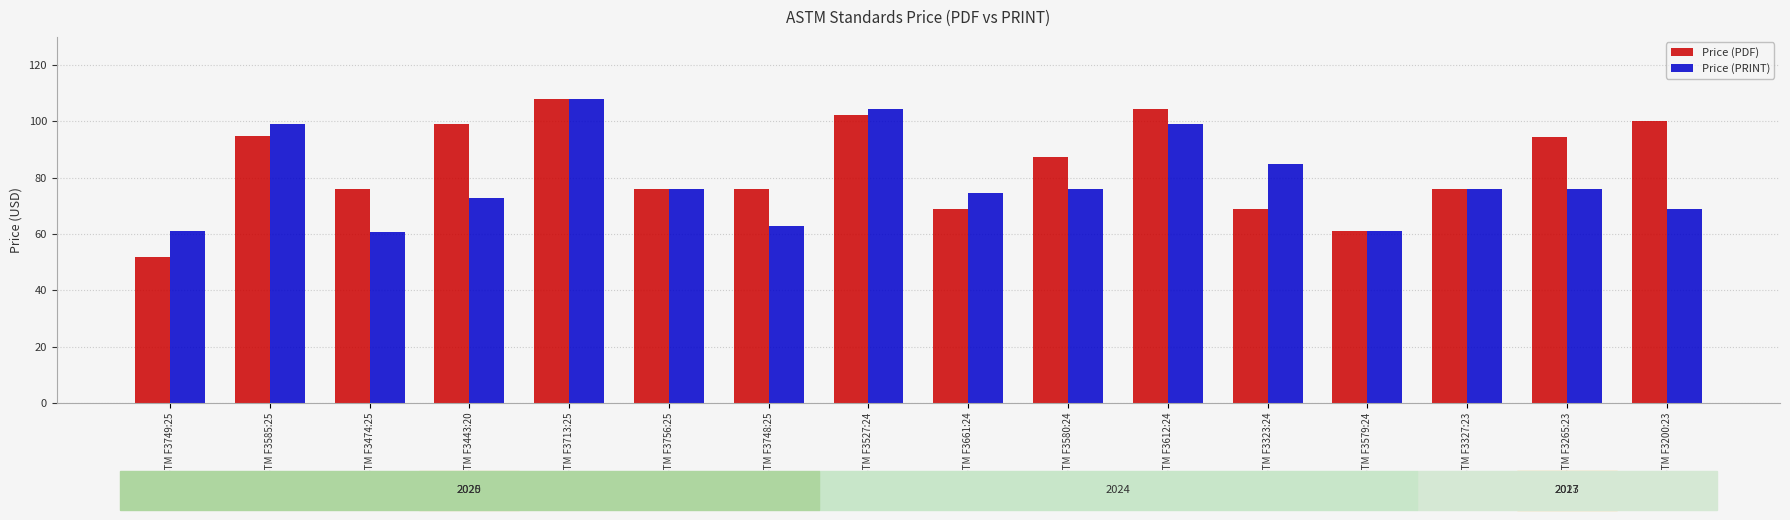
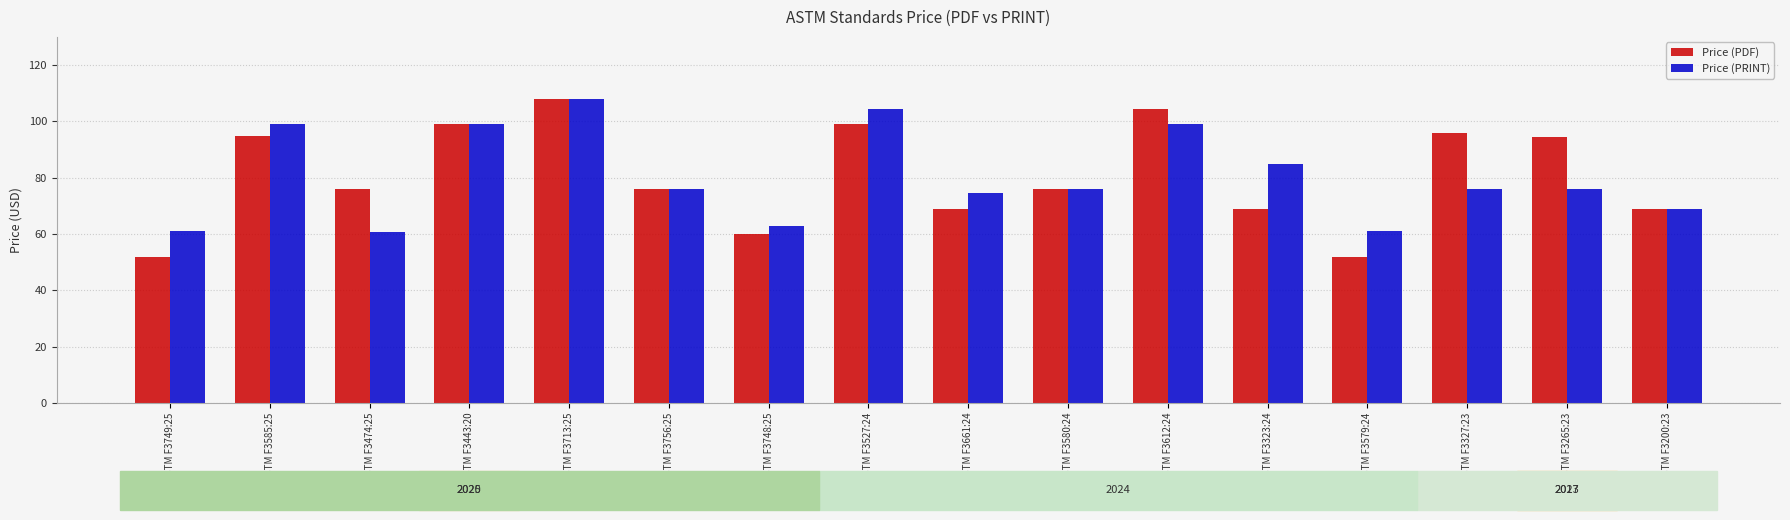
  {
    "Price (PDF)": {
      "ASTM F3749:25": 52,
      "ASTM F3585:25": 95,
      "ASTM F3474:25": 76,
      "ASTM F3443:20": 99,
      "ASTM F3713:25": 108,
      "ASTM F3756:25": 76,
-     "ASTM F3748:25": 76,
-     "ASTM F3527:24": 102,
+     "ASTM F3748:25": 60,
+     "ASTM F3527:24": 99,
      "ASTM F3661:24": 69,
-     "ASTM F3580:24": 88,
+     "ASTM F3580:24": 76,
      "ASTM F3612:24": 104,
      "ASTM F3323:24": 69,
-     "ASTM F3579:24": 61,
-     "ASTM F3327:23": 76,
+     "ASTM F3579:24": 52,
+     "ASTM F3327:23": 96,
      "ASTM F3265:23": 95,
-     "ASTM F3200:23": 100
+     "ASTM F3200:23": 69
    },
    "Price (PRINT)": {
      "ASTM F3749:25": 61,
      "ASTM F3585:25": 99,
      "ASTM F3474:25": 61,
-     "ASTM F3443:20": 73,
+     "ASTM F3443:20": 99,
      "ASTM F3713:25": 108,
      "ASTM F3756:25": 76,
      "ASTM F3748:25": 63,
      "ASTM F3527:24": 105,
      "ASTM F3661:24": 74,
      "ASTM F3580:24": 76,
      "ASTM F3612:24": 99,
      "ASTM F3323:24": 85,
      "ASTM F3579:24": 61,
      "ASTM F3327:23": 76,
      "ASTM F3265:23": 76,
      "ASTM F3200:23": 69
    }
  }
